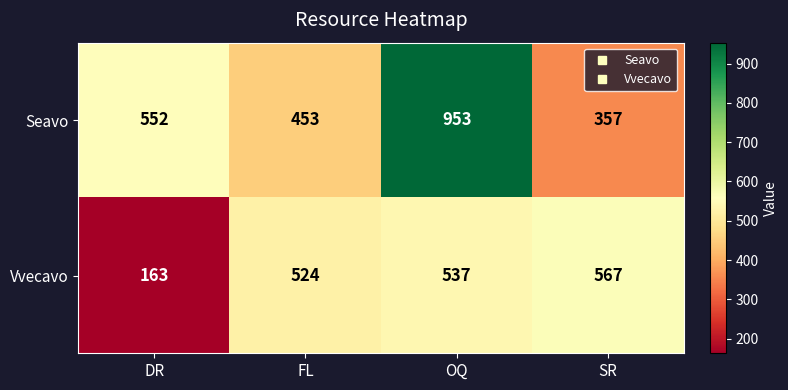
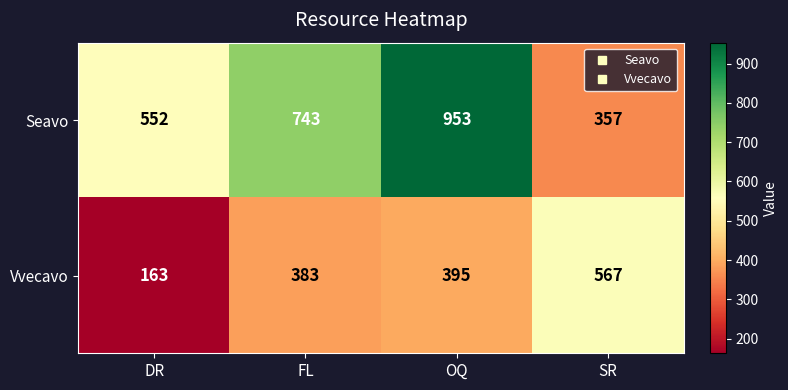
  {
    "Seavo": {
      "DR": 552,
-     "FL": 453,
+     "FL": 743,
      "OQ": 953,
      "SR": 357
    },
    "Vvecavo": {
      "DR": 163,
-     "FL": 524,
-     "OQ": 537,
+     "FL": 383,
+     "OQ": 395,
      "SR": 567
    }
  }
